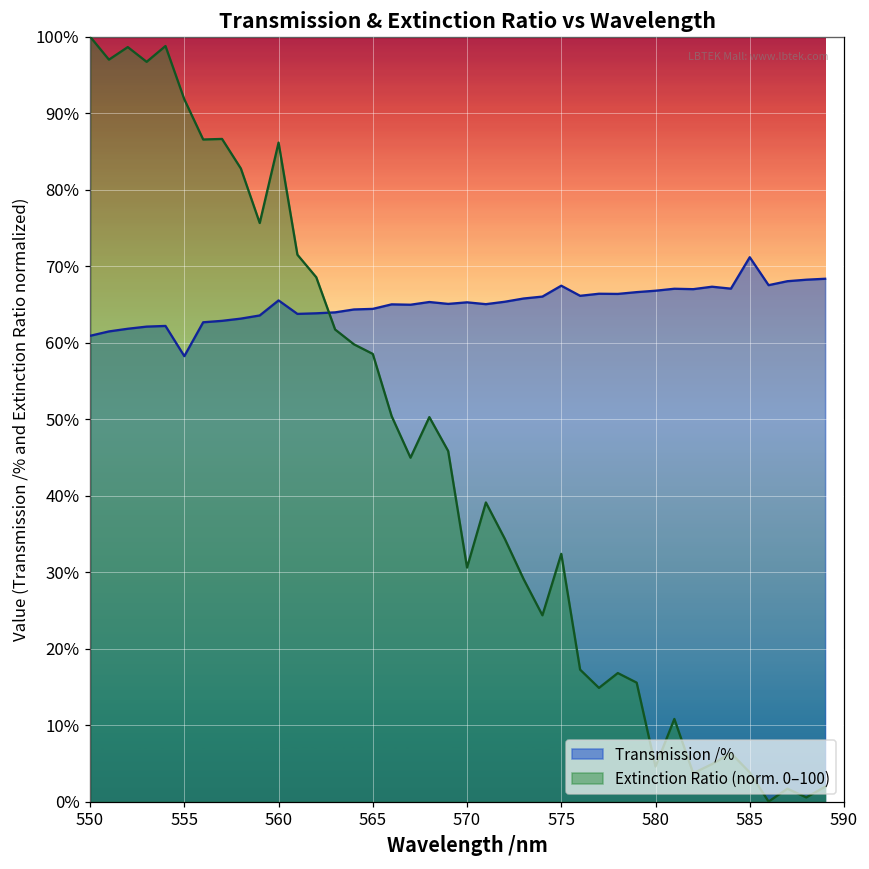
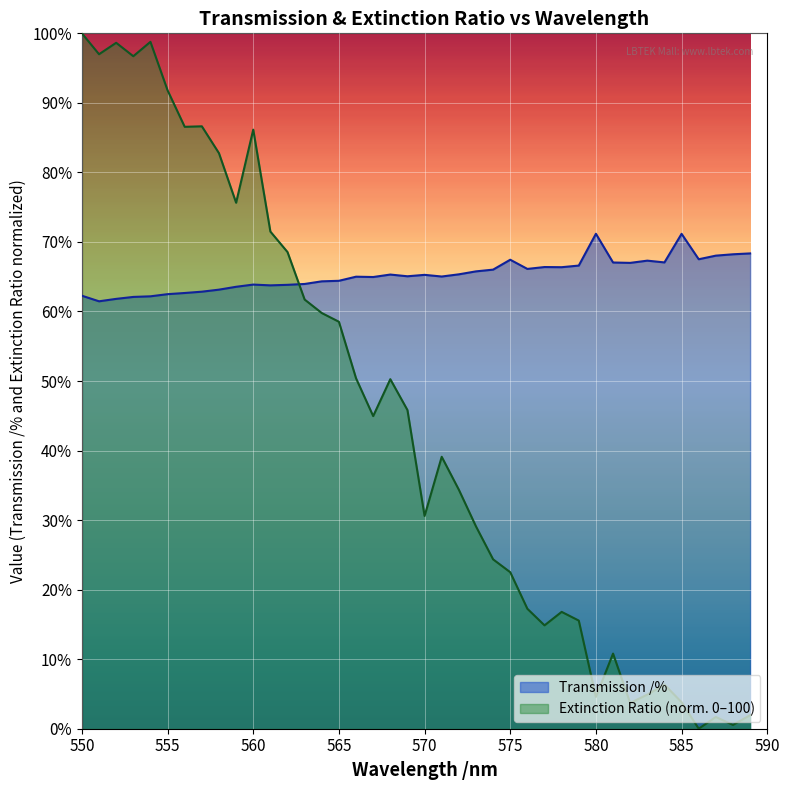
  {
    "Transmission /%": {
-     "550": "61%",
-     "555": "58%",
-     "560": "66%",
+     "550": "62%",
+     "555": "62%",
+     "560": "64%",
      "565": "64%",
      "570": "65%",
      "575": "67%",
-     "580": "67%",
+     "580": "71%",
      "585": "71%"
    },
    "Extinction Ratio (norm. 0–100)": {
      "550": "100%",
      "555": "92%",
      "560": "86%",
      "565": "59%",
      "570": "31%",
-     "575": "32%"
+     "575": "23%"
    }
  }
